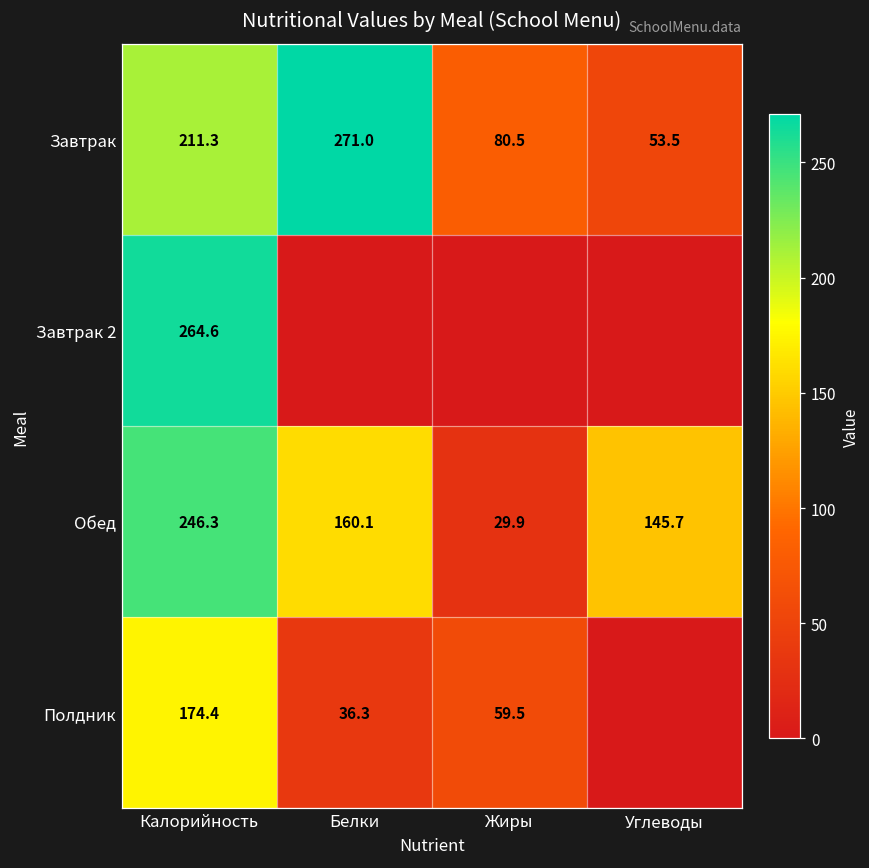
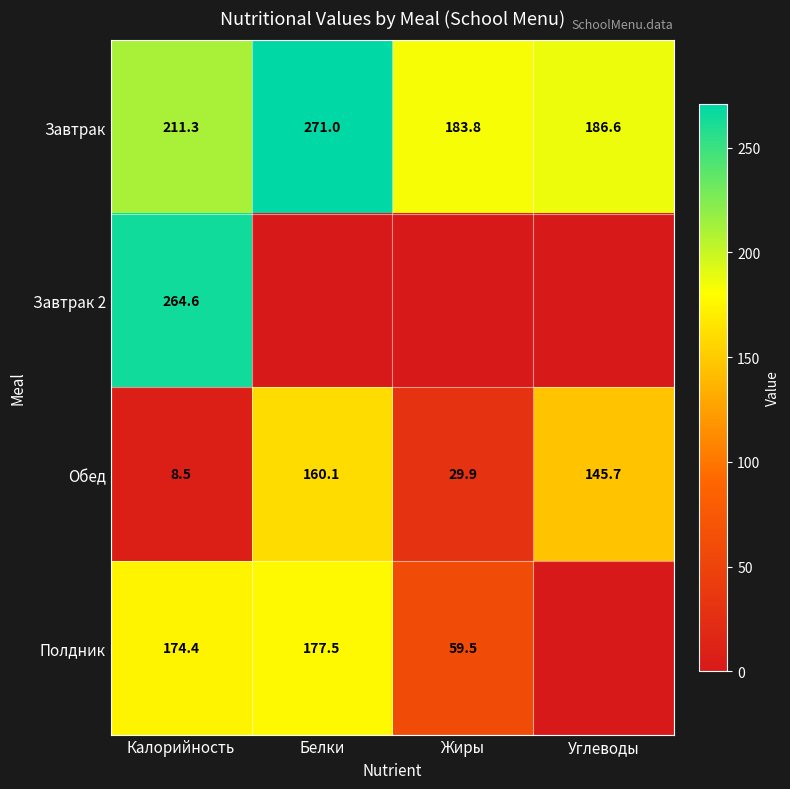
  {
    "Завтрак": {
      "Калорийность": 211.3,
      "Белки": 271.0,
-     "Жиры": 80.5,
-     "Углеводы": 53.5
+     "Жиры": 183.8,
+     "Углеводы": 186.6
    },
    "Завтрак 2": {
      "Калорийность": 264.6
    },
    "Обед": {
-     "Калорийность": 246.3,
+     "Калорийность": 8.5,
      "Белки": 160.1,
      "Жиры": 29.9,
      "Углеводы": 145.7
    },
    "Полдник": {
      "Калорийность": 174.4,
-     "Белки": 36.3,
+     "Белки": 177.5,
      "Жиры": 59.5
    }
  }
